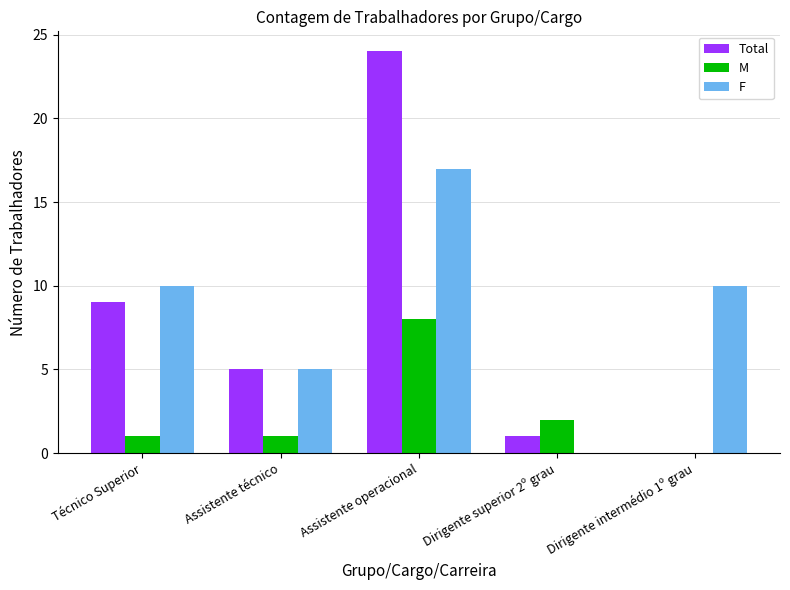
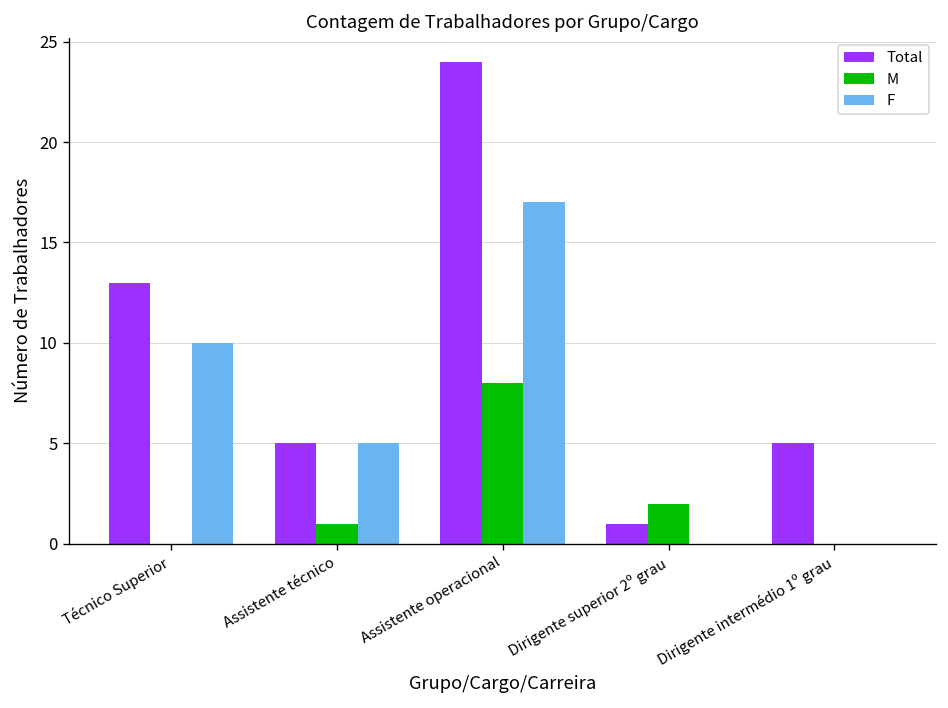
  {
    "Total": {
-     "Técnico Superior": 9,
+     "Técnico Superior": 13,
      "Assistente técnico": 5,
      "Assistente operacional": 24,
      "Dirigente superior 2º grau": 1,
-     "Dirigente intermédio 1º grau": 0
+     "Dirigente intermédio 1º grau": 5
    },
    "M": {
-     "Técnico Superior": 1,
+     "Técnico Superior": 0,
      "Assistente técnico": 1,
      "Assistente operacional": 8,
      "Dirigente superior 2º grau": 2,
      "Dirigente intermédio 1º grau": 0
    },
    "F": {
      "Técnico Superior": 10,
      "Assistente técnico": 5,
      "Assistente operacional": 17,
      "Dirigente superior 2º grau": 0,
-     "Dirigente intermédio 1º grau": 10
+     "Dirigente intermédio 1º grau": 0
    }
  }
